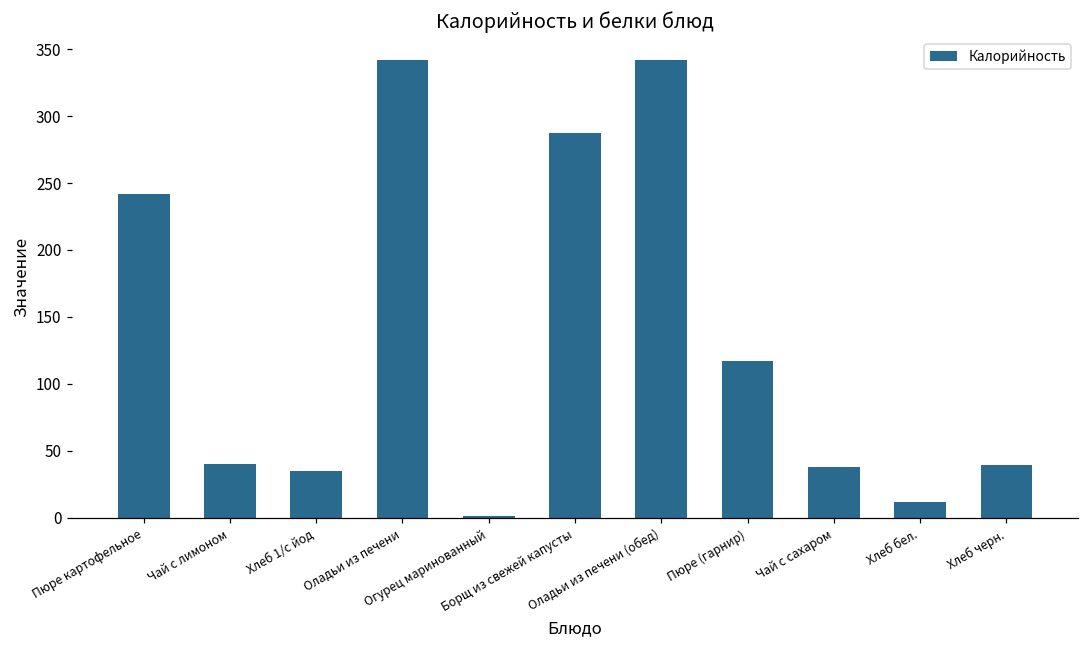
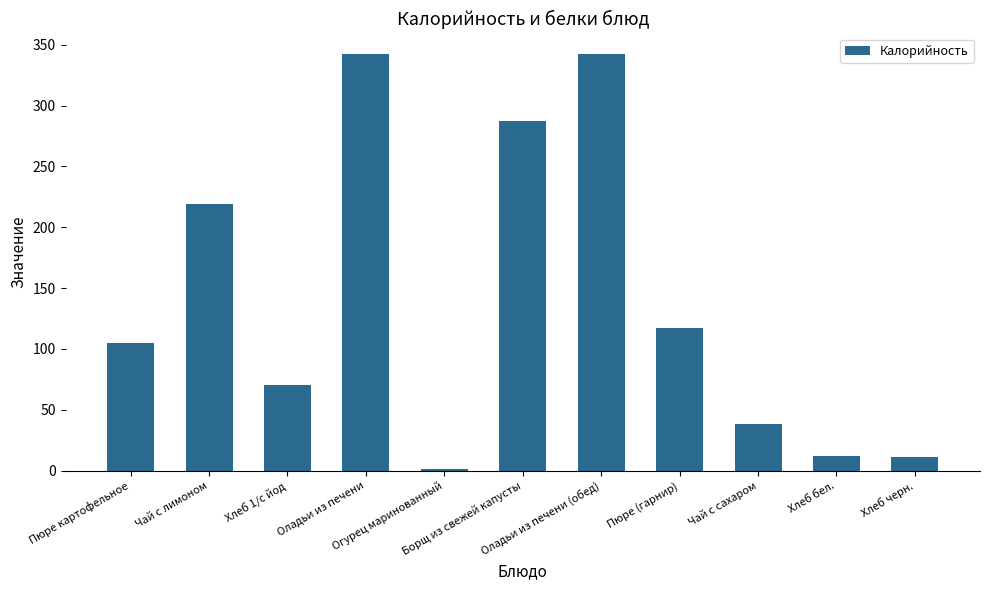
  {
-   "Пюре картофельное": 242,
-   "Чай с лимоном": 40,
-   "Хлеб 1/с йод": 35,
+   "Пюре картофельное": 105,
+   "Чай с лимоном": 219,
+   "Хлеб 1/с йод": 70,
    "Оладьи из печени": 342,
    "Борщ из свежей капусты": 287,
    "Оладьи из печени (обед)": 342,
    "Пюре (гарнир)": 117,
    "Чай с сахаром": 38,
    "Хлеб бел.": 12,
-   "Хлеб черн.": 40
+   "Хлеб черн.": 12
  }
